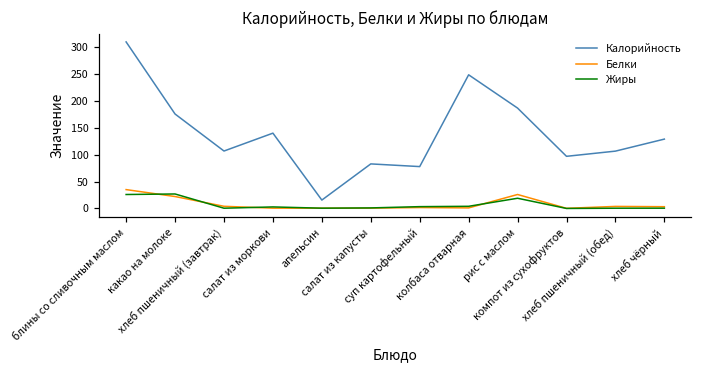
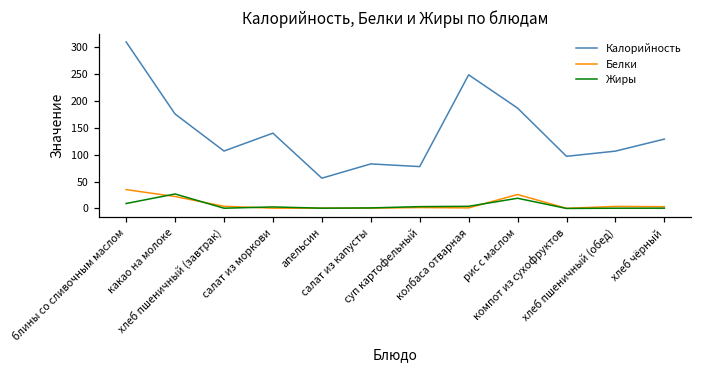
  {
    "Калорийность": {
      "блины со сливочным маслом": 310,
      "какао на молоке": 180,
      "хлеб пшеничный (завтрак)": 110,
      "салат из моркови": 140,
-     "апельсин": 20,
+     "апельсин": 60,
      "салат из капусты": 80,
      "суп картофельный": 80,
      "колбаса отварная": 250,
      "рис с маслом": 190,
      "компот из сухофруктов": 100,
      "хлеб пшеничный (обед)": 110,
      "хлеб чёрный": 130
    },
    "Белки": {
      "блины со сливочным маслом": 40,
      "рис с маслом": 30
    },
    "Жиры": {
-     "блины со сливочным маслом": 30,
+     "блины со сливочным маслом": 10,
      "рис с маслом": 20
    }
  }
